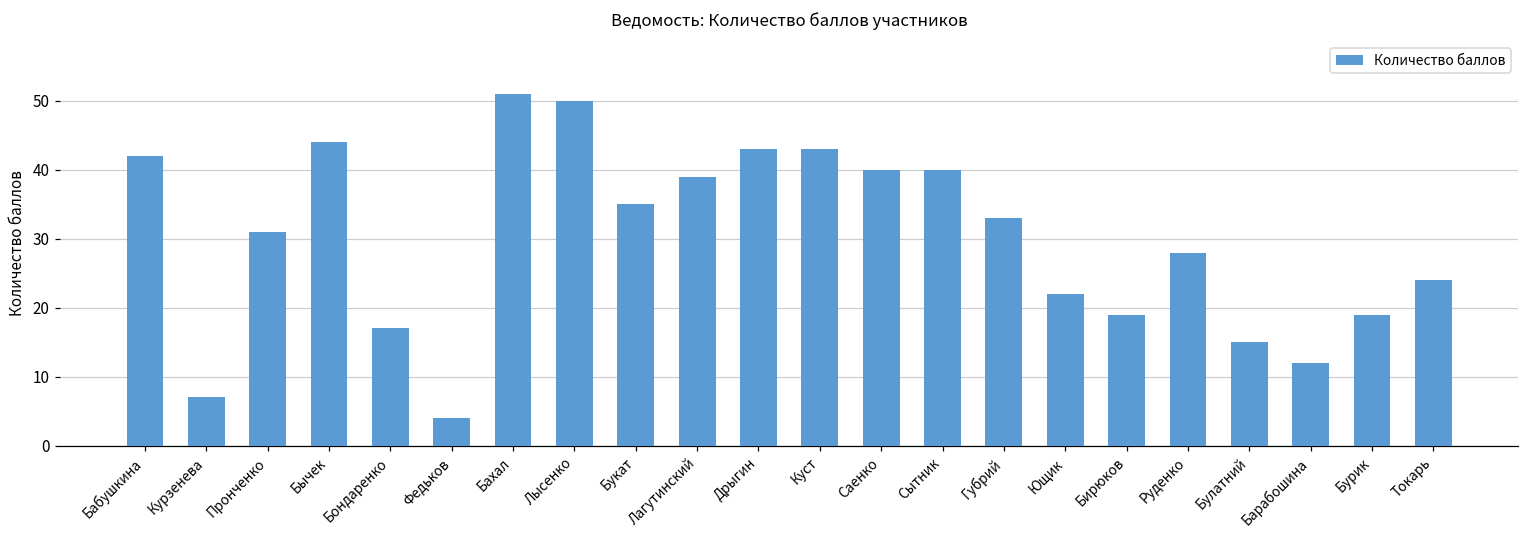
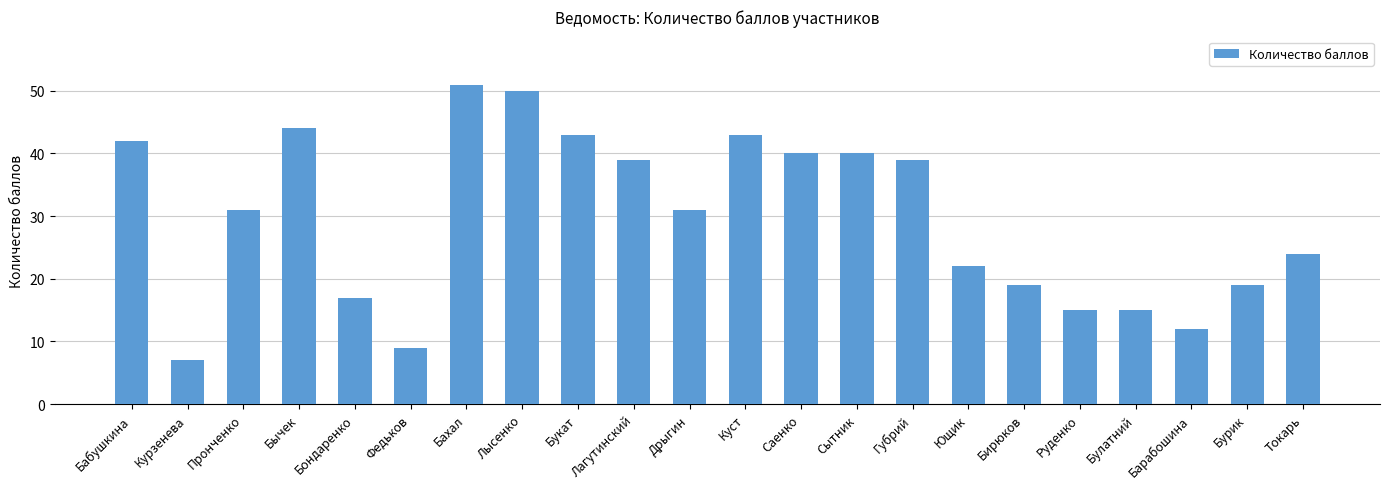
  {
    "Бабушкина": 42,
    "Курзенева": 7,
    "Пронченко": 31,
    "Бычек": 44,
    "Бондаренко": 17,
-   "Федьков": 4,
+   "Федьков": 9,
    "Бахал": 51,
    "Лысенко": 50,
-   "Букат": 35,
+   "Букат": 43,
    "Лагутинский": 39,
-   "Дрыгин": 43,
+   "Дрыгин": 31,
    "Куст": 43,
    "Саенко": 40,
    "Сытник": 40,
-   "Губрий": 33,
+   "Губрий": 39,
    "Ющик": 22,
    "Бирюков": 19,
-   "Руденко": 28,
+   "Руденко": 15,
    "Булатний": 15,
    "Барабошина": 12,
    "Бурик": 19,
    "Токарь": 24
  }
